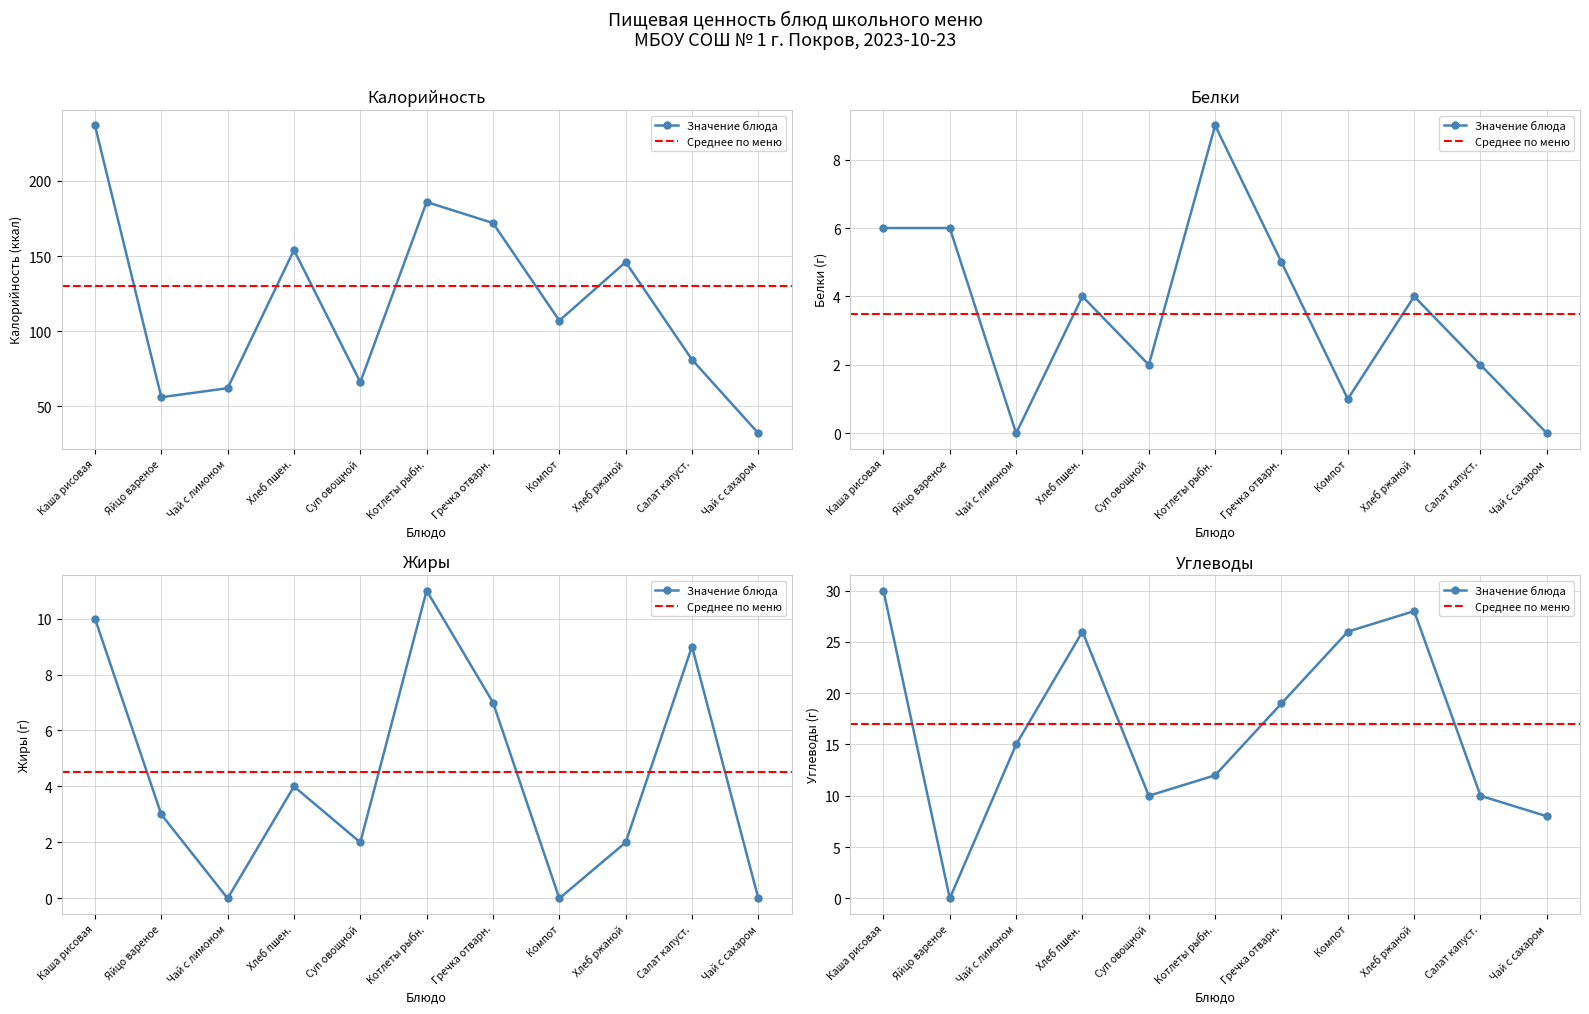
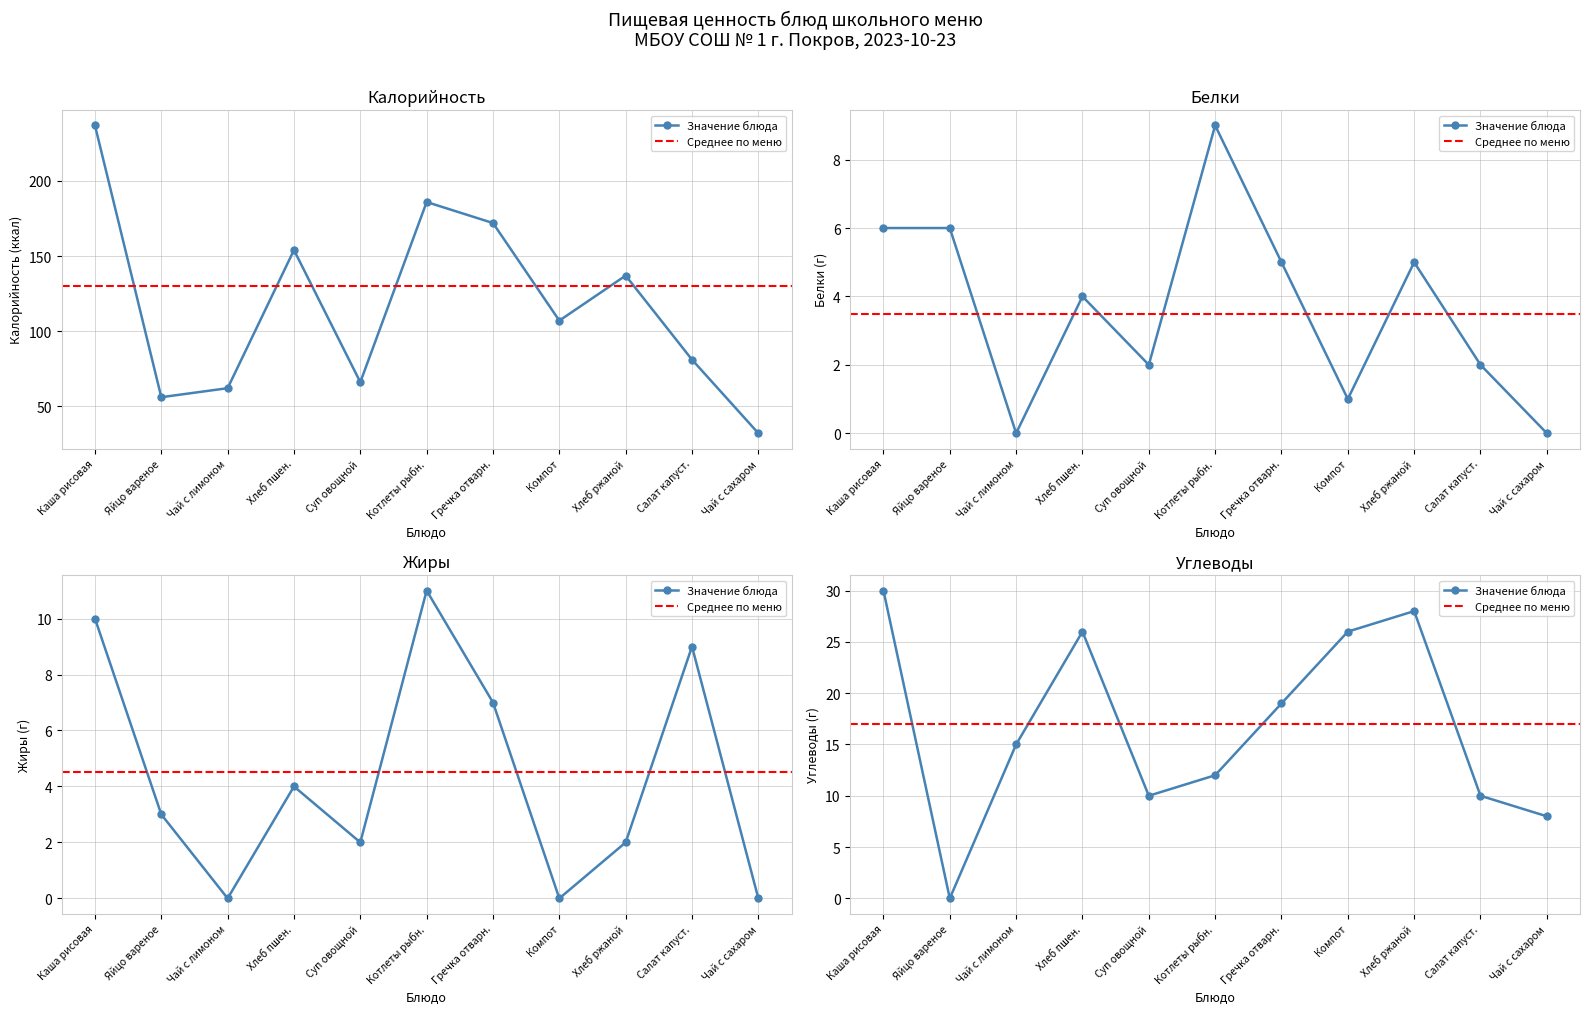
  {
    "Калорийность": {
      "Каша рисовая": 237,
      "Яйцо вареное": 56,
      "Чай с лимоном": 62,
      "Хлеб пшен.": 154,
      "Суп овощной": 66,
      "Котлеты рыбн.": 186,
      "Гречка отварн.": 172,
      "Компот": 107,
-     "Хлеб ржаной": 146,
+     "Хлеб ржаной": 137,
      "Салат капуст.": 81,
      "Чай с сахаром": 32
    },
    "Белки": {
      "Каша рисовая": 6,
      "Яйцо вареное": 6,
      "Чай с лимоном": 0,
      "Хлеб пшен.": 4,
      "Суп овощной": 2,
      "Котлеты рыбн.": 9,
      "Гречка отварн.": 5,
      "Компот": 1,
-     "Хлеб ржаной": 4,
+     "Хлеб ржаной": 5,
      "Салат капуст.": 2,
      "Чай с сахаром": 0
    },
    "Жиры": {
      "Каша рисовая": 10.0,
      "Яйцо вареное": 3.0,
      "Чай с лимоном": 0.0,
      "Хлеб пшен.": 4.0,
      "Суп овощной": 2.0,
      "Котлеты рыбн.": 11.0,
      "Гречка отварн.": 7.0,
      "Компот": 0.0,
      "Хлеб ржаной": 2.0,
      "Салат капуст.": 9.0,
      "Чай с сахаром": 0.0
    },
    "Углеводы": {
      "Каша рисовая": 30.0,
      "Яйцо вареное": 0.0,
      "Чай с лимоном": 15.0,
      "Хлеб пшен.": 26.0,
      "Суп овощной": 10.0,
      "Котлеты рыбн.": 12.0,
      "Гречка отварн.": 19.0,
      "Компот": 26.0,
      "Хлеб ржаной": 28.0,
      "Салат капуст.": 10.0,
      "Чай с сахаром": 8.0
    }
  }
